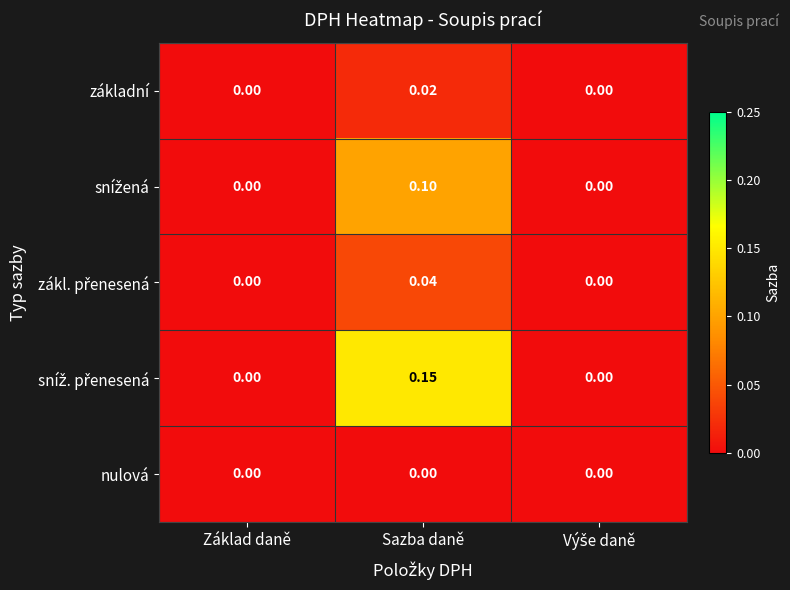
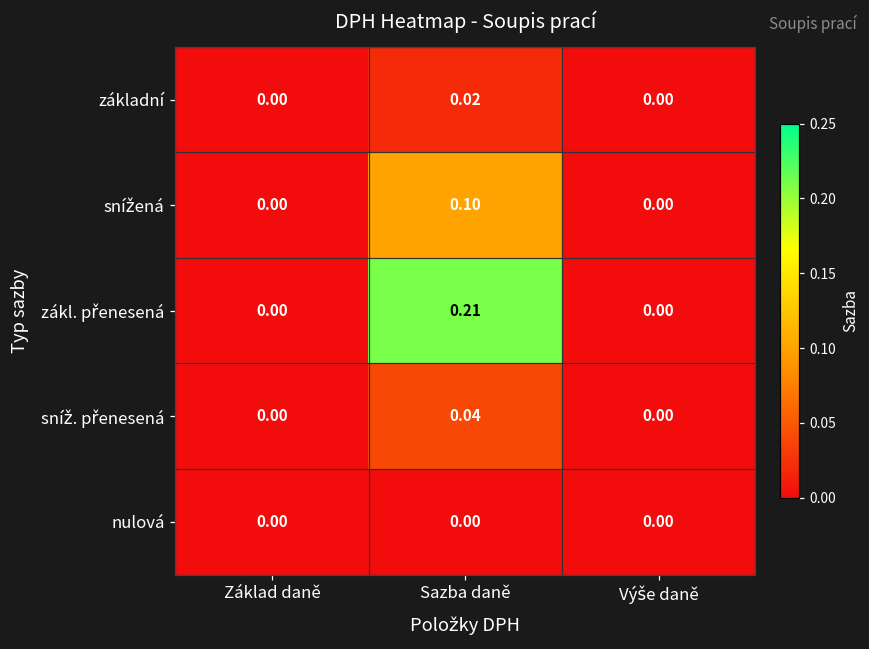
  {
    "základní": {
      "Základ daně": 0.00,
      "Sazba daně": 0.02,
      "Výše daně": 0.00
    },
    "snížená": {
      "Základ daně": 0.00,
      "Sazba daně": 0.10,
      "Výše daně": 0.00
    },
    "zákl. přenesená": {
      "Základ daně": 0.00,
-     "Sazba daně": 0.04,
+     "Sazba daně": 0.21,
      "Výše daně": 0.00
    },
    "sníž. přenesená": {
      "Základ daně": 0.00,
-     "Sazba daně": 0.15,
+     "Sazba daně": 0.04,
      "Výše daně": 0.00
    },
    "nulová": {
      "Základ daně": 0.00,
      "Sazba daně": 0.00,
      "Výše daně": 0.00
    }
  }
